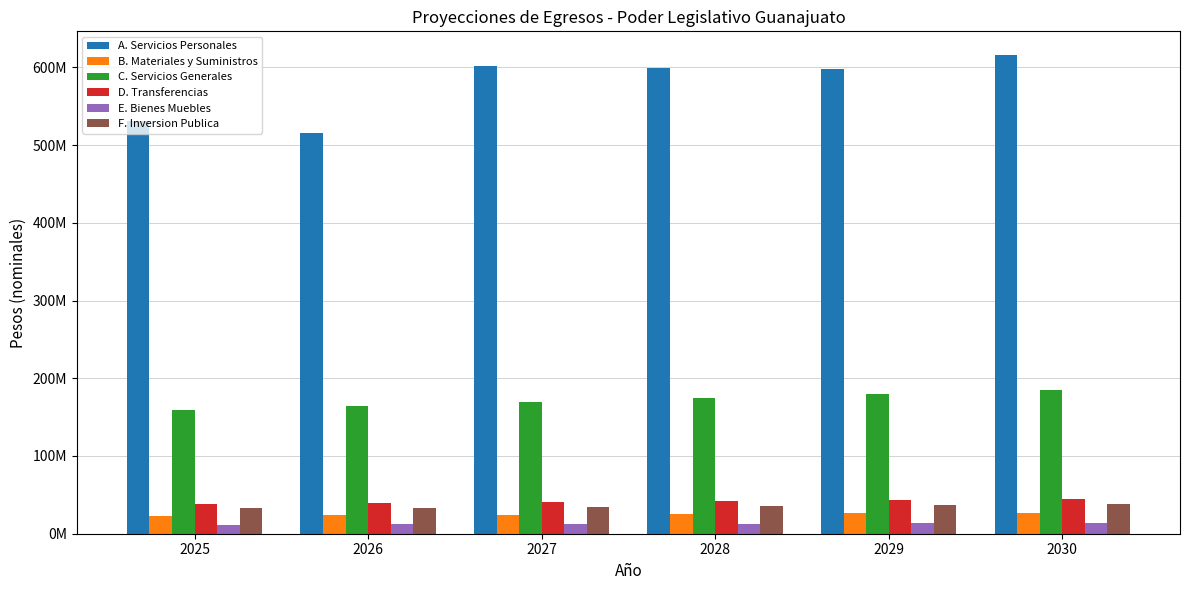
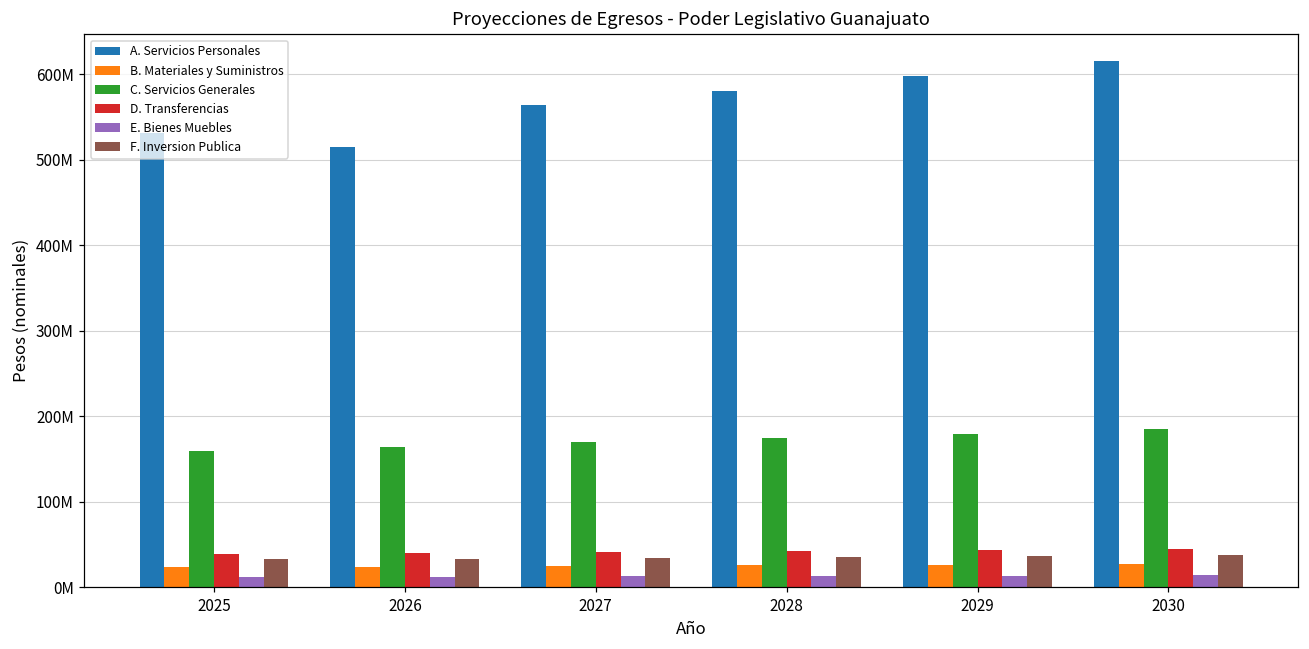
  {
    "A. Servicios Personales": {
      "2026": 520000000,
-     "2027": 600000000,
-     "2028": 600000000,
+     "2027": 560000000,
+     "2028": 580000000,
      "2029": 600000000,
      "2030": 620000000
    },
    "B. Materiales y Suministros": {
      "2025": 20000000,
      "2026": 20000000,
      "2027": 20000000,
      "2028": 30000000,
      "2029": 30000000,
      "2030": 30000000
    },
    "C. Servicios Generales": {
      "2025": 160000000,
      "2026": 160000000,
      "2027": 170000000,
      "2028": 170000000,
      "2029": 180000000,
      "2030": 180000000
    },
    "D. Transferencias": {
      "2025": 40000000,
      "2026": 40000000,
      "2027": 40000000,
      "2028": 40000000,
      "2029": 40000000,
      "2030": 40000000
    },
    "E. Bienes Muebles": {
      "2025": 10000000,
      "2026": 10000000,
      "2027": 10000000,
      "2028": 10000000,
      "2029": 10000000,
      "2030": 10000000
    },
    "F. Inversion Publica": {
      "2025": 30000000,
      "2026": 30000000,
      "2027": 30000000,
      "2028": 40000000,
      "2029": 40000000,
      "2030": 40000000
    }
  }
